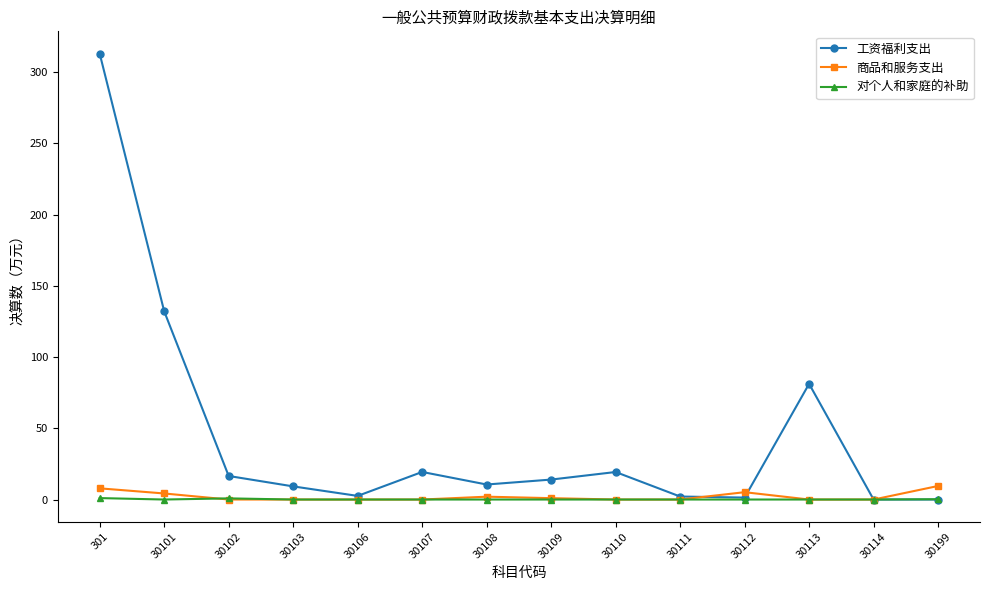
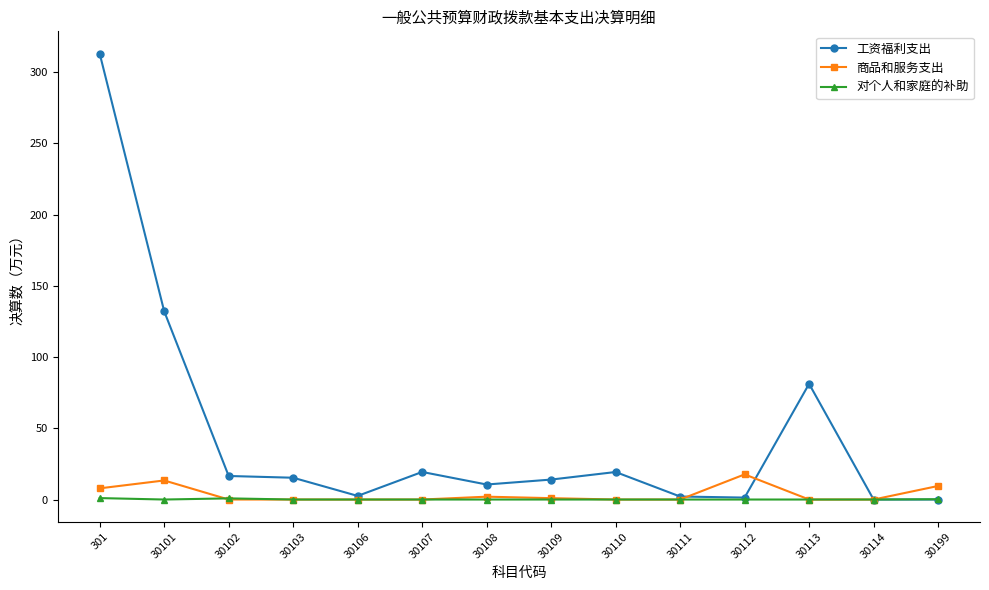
  {
    "工资福利支出": {
      "301": 313,
      "30101": 132,
      "30102": 17,
-     "30103": 9,
+     "30103": 15,
      "30106": 3,
      "30107": 19,
      "30108": 11,
      "30109": 14,
      "30110": 19,
      "30111": 2,
      "30113": 81
    },
    "商品和服务支出": {
      "301": 8,
-     "30101": 4,
+     "30101": 13,
      "30108": 2,
-     "30112": 5,
+     "30112": 18,
      "30199": 10
    },
    "对个人和家庭的补助": {
      "301": 1,
      "30101": 0,
      "30108": 0
    }
  }
